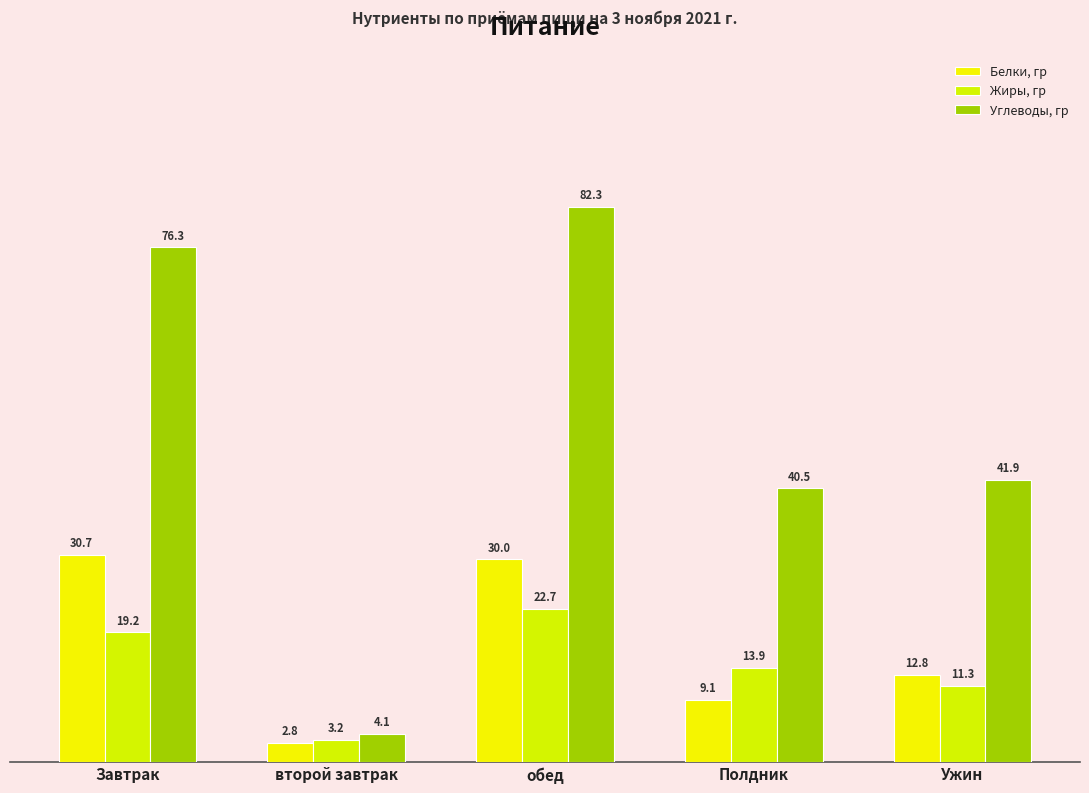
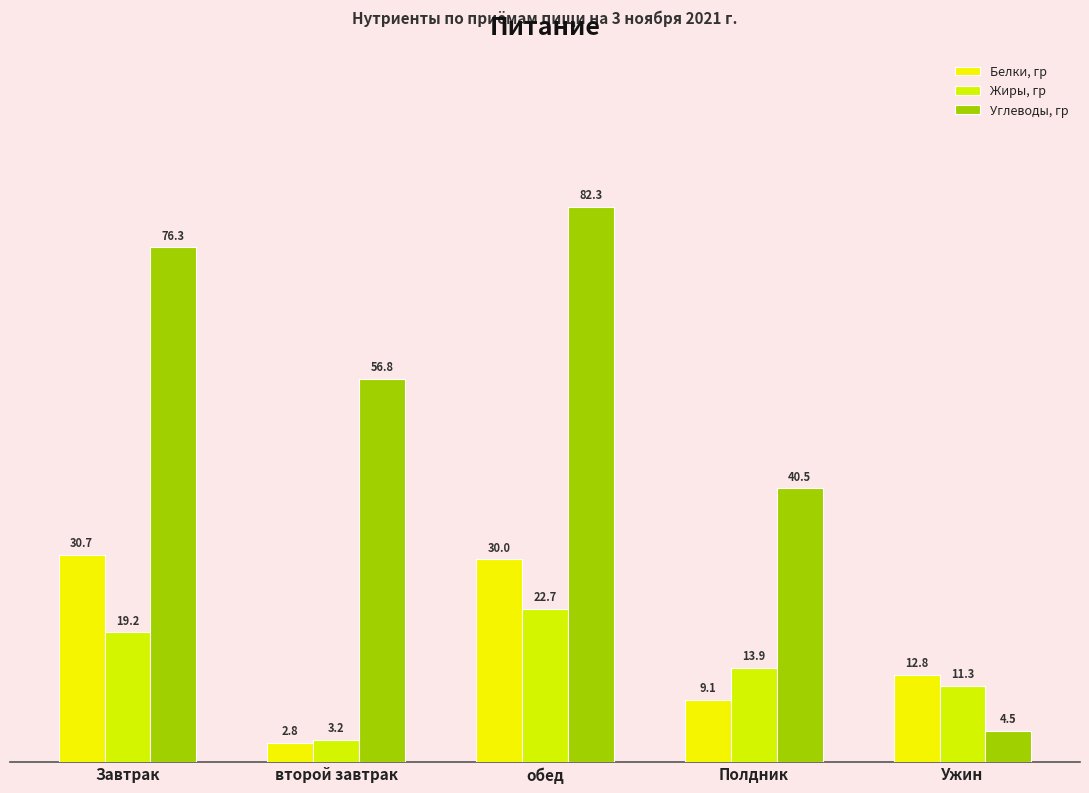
  {
    "Углеводы, гр": {
      "Завтрак": 76.3,
-     "второй завтрак": 4.1,
+     "второй завтрак": 56.8,
      "обед": 82.3,
      "Полдник": 40.5,
-     "Ужин": 41.9
+     "Ужин": 4.5
    }
  }
